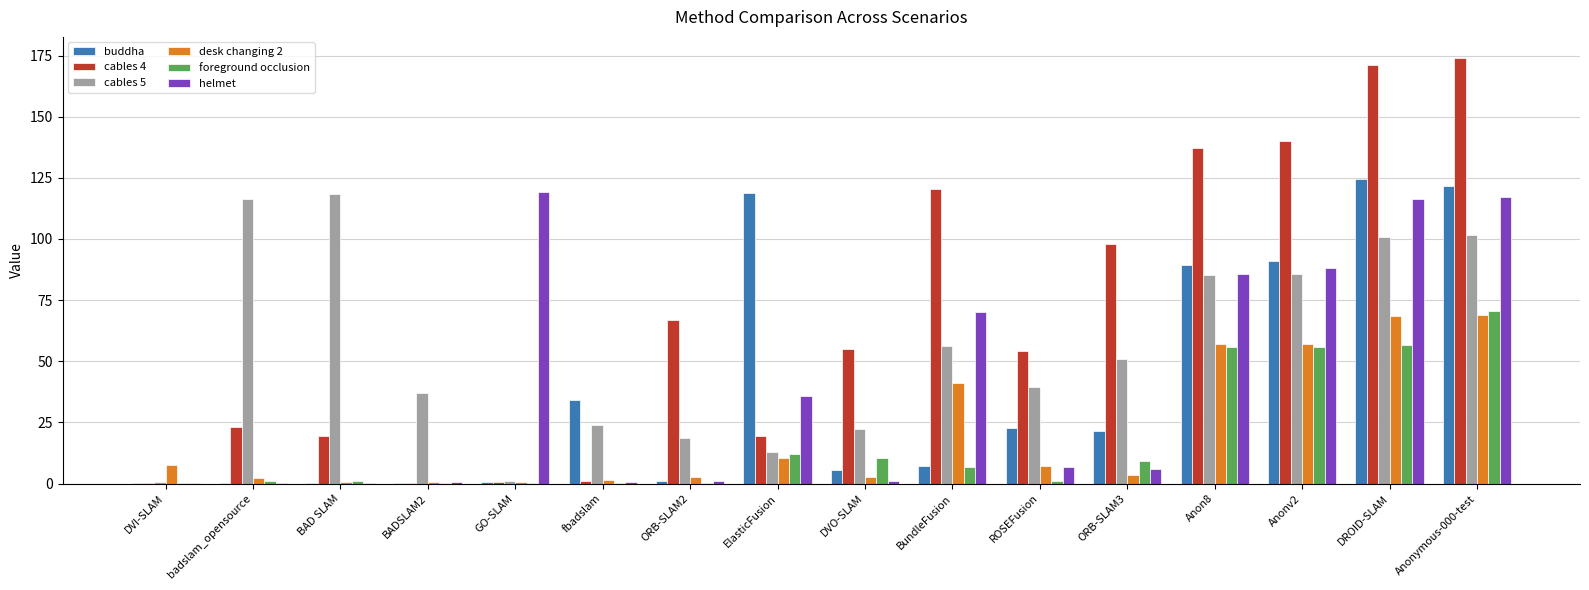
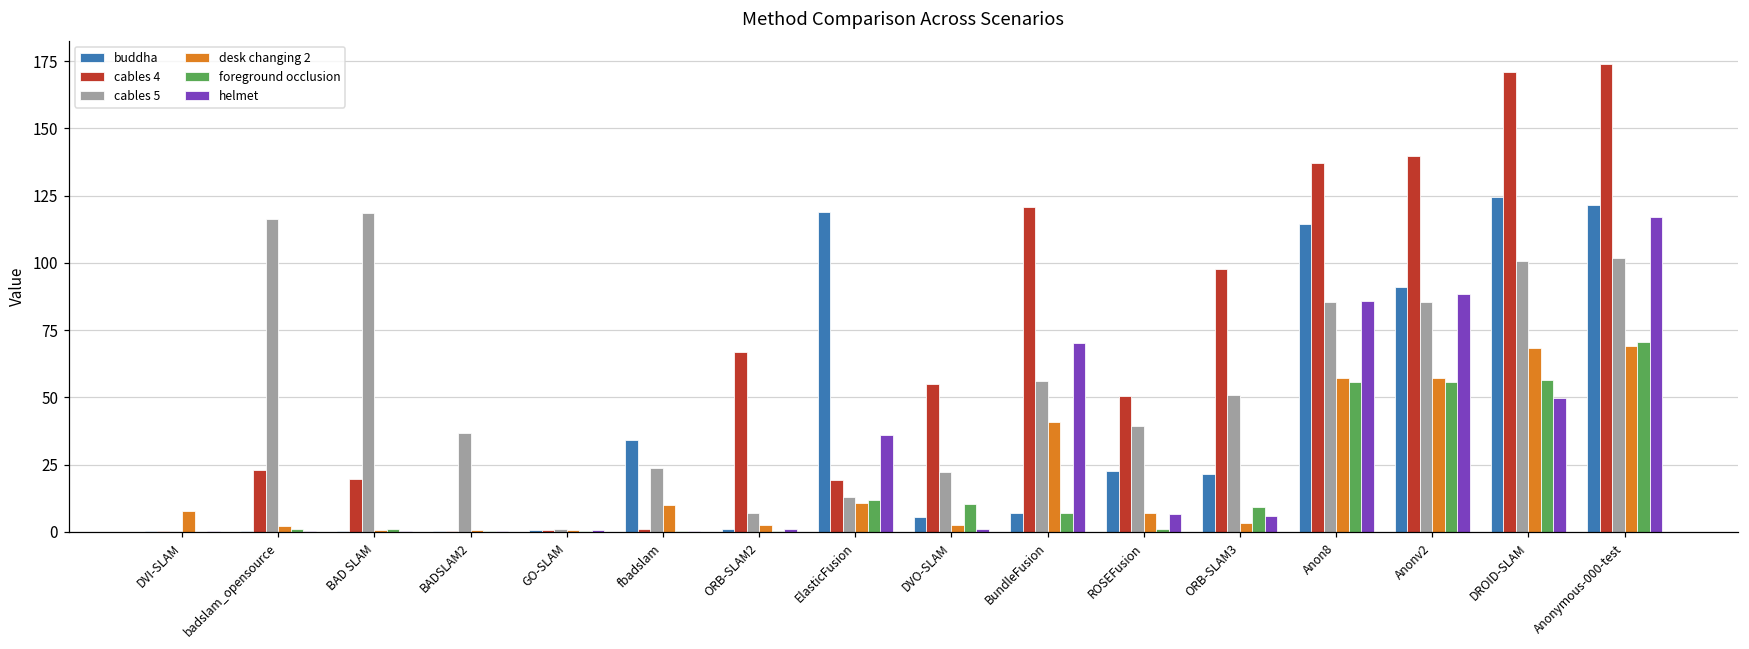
  {
    "buddha": {
      "fbadslam": 34,
      "ElasticFusion": 119,
      "DVO-SLAM": 6,
      "BundleFusion": 7,
      "ROSEFusion": 23,
      "ORB-SLAM3": 21,
-     "Anon8": 89,
+     "Anon8": 115,
      "Anonv2": 91,
      "DROID-SLAM": 125,
      "Anonymous-000-test": 122
    },
    "cables 4": {
      "badslam_opensource": 23,
      "BAD SLAM": 20,
      "fbadslam": 1,
      "ORB-SLAM2": 67,
      "ElasticFusion": 19,
      "DVO-SLAM": 55,
      "BundleFusion": 121,
-     "ROSEFusion": 54,
+     "ROSEFusion": 51,
      "ORB-SLAM3": 98,
      "Anon8": 137,
      "Anonv2": 140,
      "DROID-SLAM": 171,
      "Anonymous-000-test": 174
    },
    "cables 5": {
      "badslam_opensource": 116,
      "BAD SLAM": 118,
      "BADSLAM2": 37,
      "fbadslam": 24,
-     "ORB-SLAM2": 19,
+     "ORB-SLAM2": 7,
      "ElasticFusion": 13,
      "DVO-SLAM": 22,
      "BundleFusion": 56,
      "ROSEFusion": 40,
      "ORB-SLAM3": 51,
      "Anon8": 85,
      "Anonv2": 86,
      "DROID-SLAM": 101,
      "Anonymous-000-test": 102
    },
    "desk changing 2": {
      "DVI-SLAM": 8,
      "badslam_opensource": 2,
-     "fbadslam": 1,
+     "fbadslam": 10,
      "ORB-SLAM2": 3,
      "ElasticFusion": 11,
      "DVO-SLAM": 3,
      "BundleFusion": 41,
      "ROSEFusion": 7,
      "ORB-SLAM3": 3,
      "Anon8": 57,
      "Anonv2": 57,
      "DROID-SLAM": 69,
      "Anonymous-000-test": 69
    },
    "foreground occlusion": {
      "ElasticFusion": 12,
      "DVO-SLAM": 10,
      "BundleFusion": 7,
      "ROSEFusion": 1,
      "ORB-SLAM3": 9,
      "Anon8": 56,
      "Anonv2": 56,
      "DROID-SLAM": 57,
      "Anonymous-000-test": 71
    },
    "helmet": {
-     "GO-SLAM": 119,
+     "GO-SLAM": 1,
      "ORB-SLAM2": 1,
      "ElasticFusion": 36,
      "BundleFusion": 70,
      "ROSEFusion": 7,
      "ORB-SLAM3": 6,
      "Anon8": 86,
      "Anonv2": 88,
-     "DROID-SLAM": 116,
+     "DROID-SLAM": 50,
      "Anonymous-000-test": 117
    }
  }
